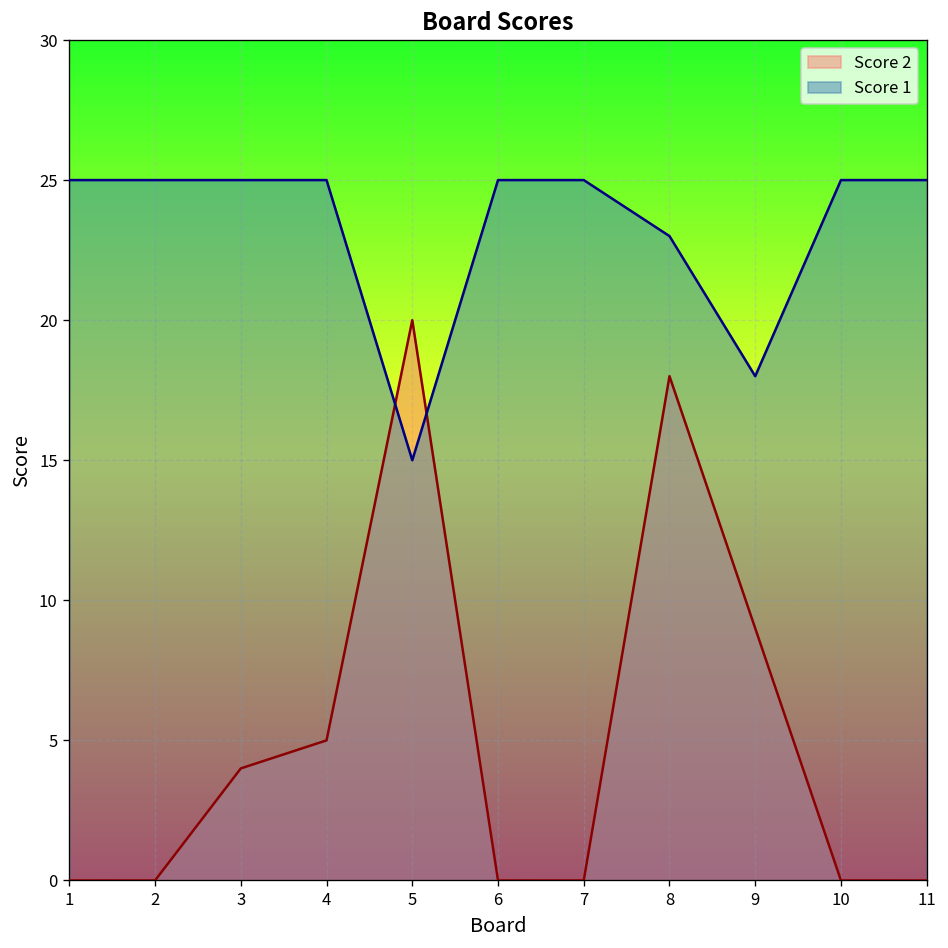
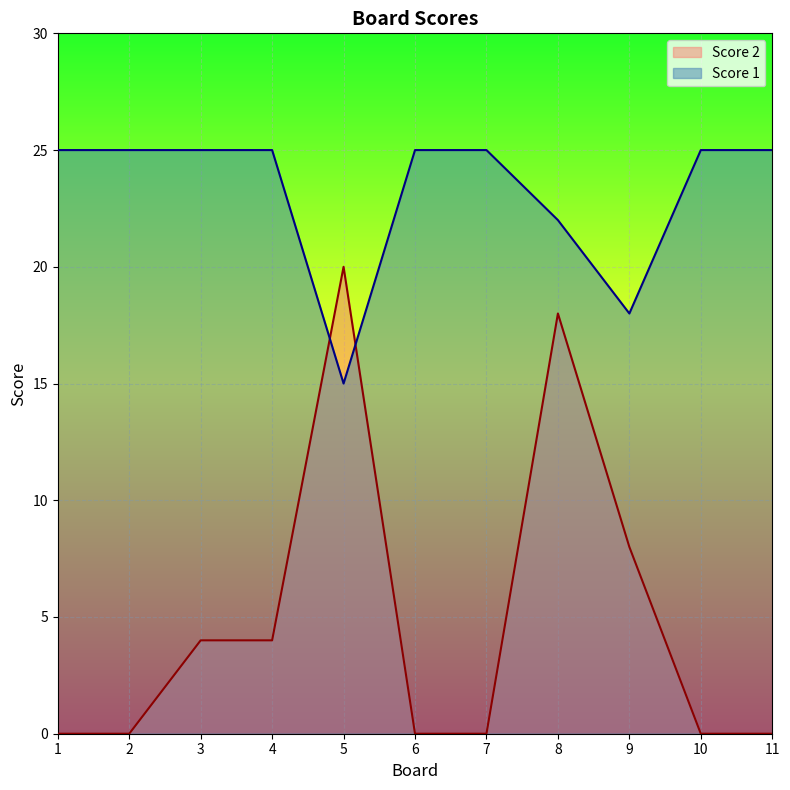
  {
    "Score 2": {
      "1": 0,
      "2": 0,
      "3": 4,
-     "4": 5,
+     "4": 4,
      "5": 20,
      "6": 0,
      "7": 0,
      "8": 18,
-     "9": 9,
+     "9": 8,
      "10": 0,
      "11": 0
    },
    "Score 1": {
      "1": 25,
      "2": 25,
      "3": 25,
      "4": 25,
      "5": 15,
      "6": 25,
      "7": 25,
-     "8": 23,
+     "8": 22,
      "9": 18,
      "10": 25,
      "11": 25
    }
  }
